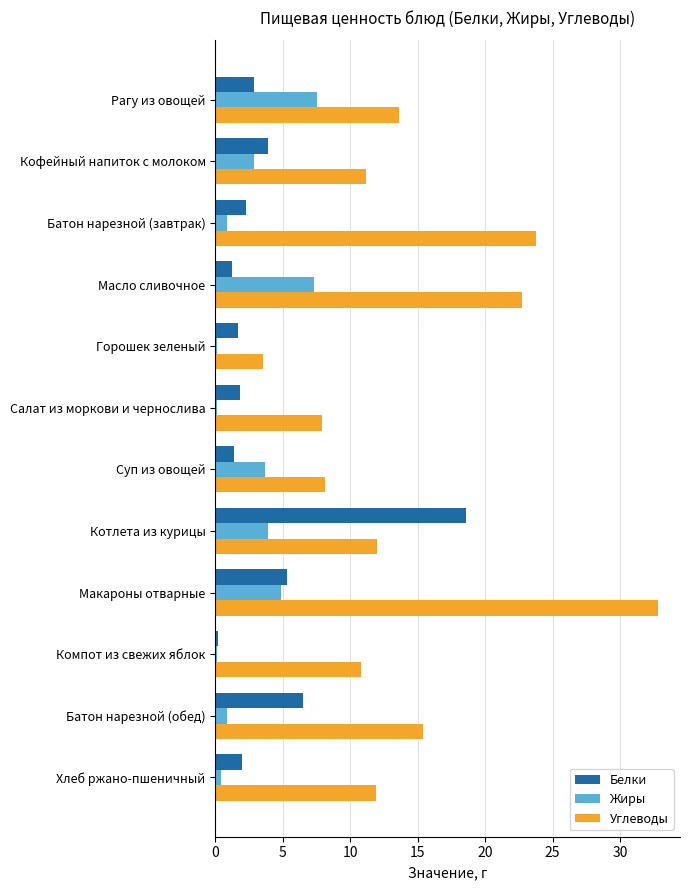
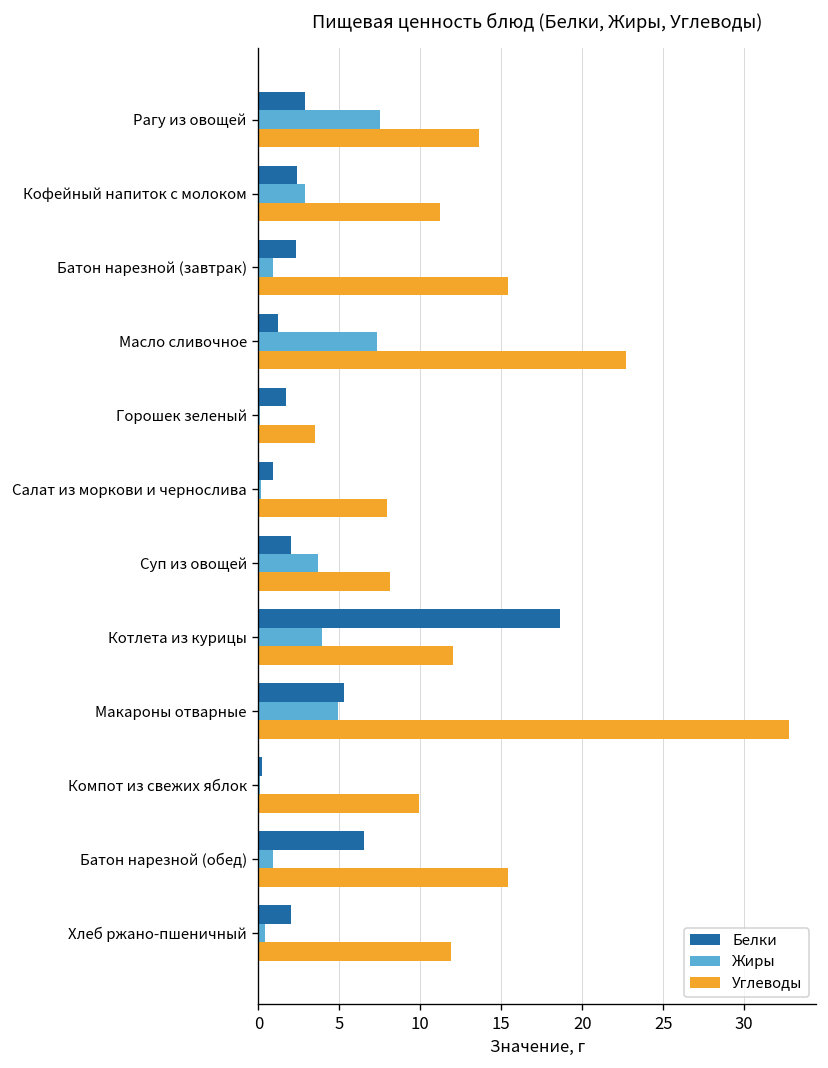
  {
    "Белки": {
      "Рагу из овощей": 2.9,
-     "Кофейный напиток с молоком": 3.9,
+     "Кофейный напиток с молоком": 2.4,
      "Батон нарезной (завтрак)": 2.3,
      "Масло сливочное": 1.2,
      "Горошек зеленый": 1.7,
-     "Салат из моркови и чернослива": 1.9,
-     "Суп из овощей": 1.4,
+     "Салат из моркови и чернослива": 0.9,
+     "Суп из овощей": 2.0,
      "Котлета из курицы": 18.6,
      "Макароны отварные": 5.3,
      "Компот из свежих яблок": 0.2,
      "Батон нарезной (обед)": 6.5,
      "Хлеб ржано-пшеничный": 2.0
    },
    "Жиры": {
      "Рагу из овощей": 7.5,
      "Кофейный напиток с молоком": 2.9,
      "Батон нарезной (завтрак)": 0.9,
      "Масло сливочное": 7.3,
      "Суп из овощей": 3.7,
      "Котлета из курицы": 3.9,
      "Макароны отварные": 4.9,
      "Батон нарезной (обед)": 0.9,
      "Хлеб ржано-пшеничный": 0.4
    },
    "Углеводы": {
      "Рагу из овощей": 13.6,
      "Кофейный напиток с молоком": 11.2,
-     "Батон нарезной (завтрак)": 23.8,
+     "Батон нарезной (завтрак)": 15.4,
      "Масло сливочное": 22.7,
      "Горошек зеленый": 3.5,
      "Салат из моркови и чернослива": 7.9,
      "Суп из овощей": 8.1,
      "Котлета из курицы": 12.0,
      "Макароны отварные": 32.8,
-     "Компот из свежих яблок": 10.8,
+     "Компот из свежих яблок": 9.9,
      "Батон нарезной (обед)": 15.4,
      "Хлеб ржано-пшеничный": 11.9
    }
  }
